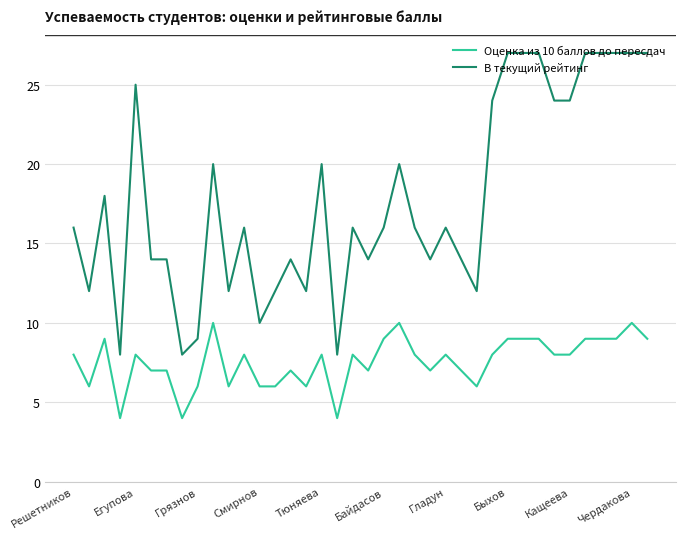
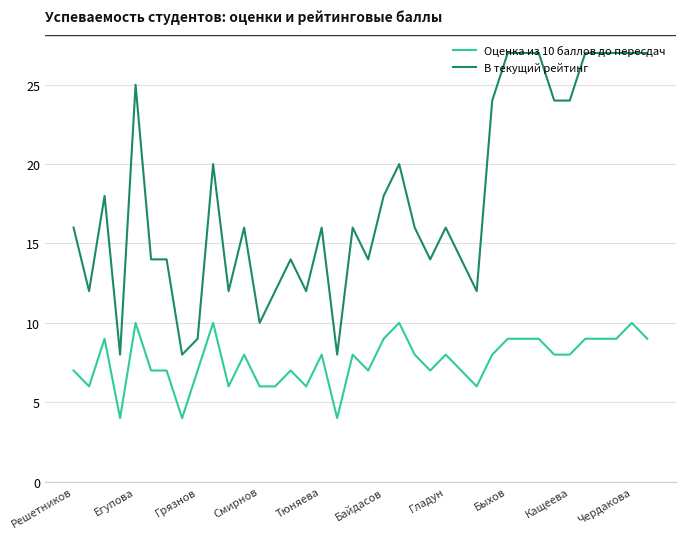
  {
    "Оценка из 10 баллов до пересдач": {
-     "Решетников": 8,
-     "Егупова": 8,
-     "Грязнов": 6,
+     "Решетников": 7,
+     "Егупова": 10,
+     "Грязнов": 7,
      "Смирнов": 6,
      "Тюняева": 8,
      "Байдасов": 9,
      "Гладун": 8,
      "Быхов": 9,
      "Кащеева": 8,
      "Чердакова": 10
    },
    "В текущий рейтинг": {
      "Решетников": 16,
      "Егупова": 25,
      "Грязнов": 9,
      "Смирнов": 10,
-     "Тюняева": 20,
-     "Байдасов": 16,
+     "Тюняева": 16,
+     "Байдасов": 18,
      "Гладун": 16,
      "Быхов": 27,
      "Кащеева": 24,
      "Чердакова": 27
    }
  }
